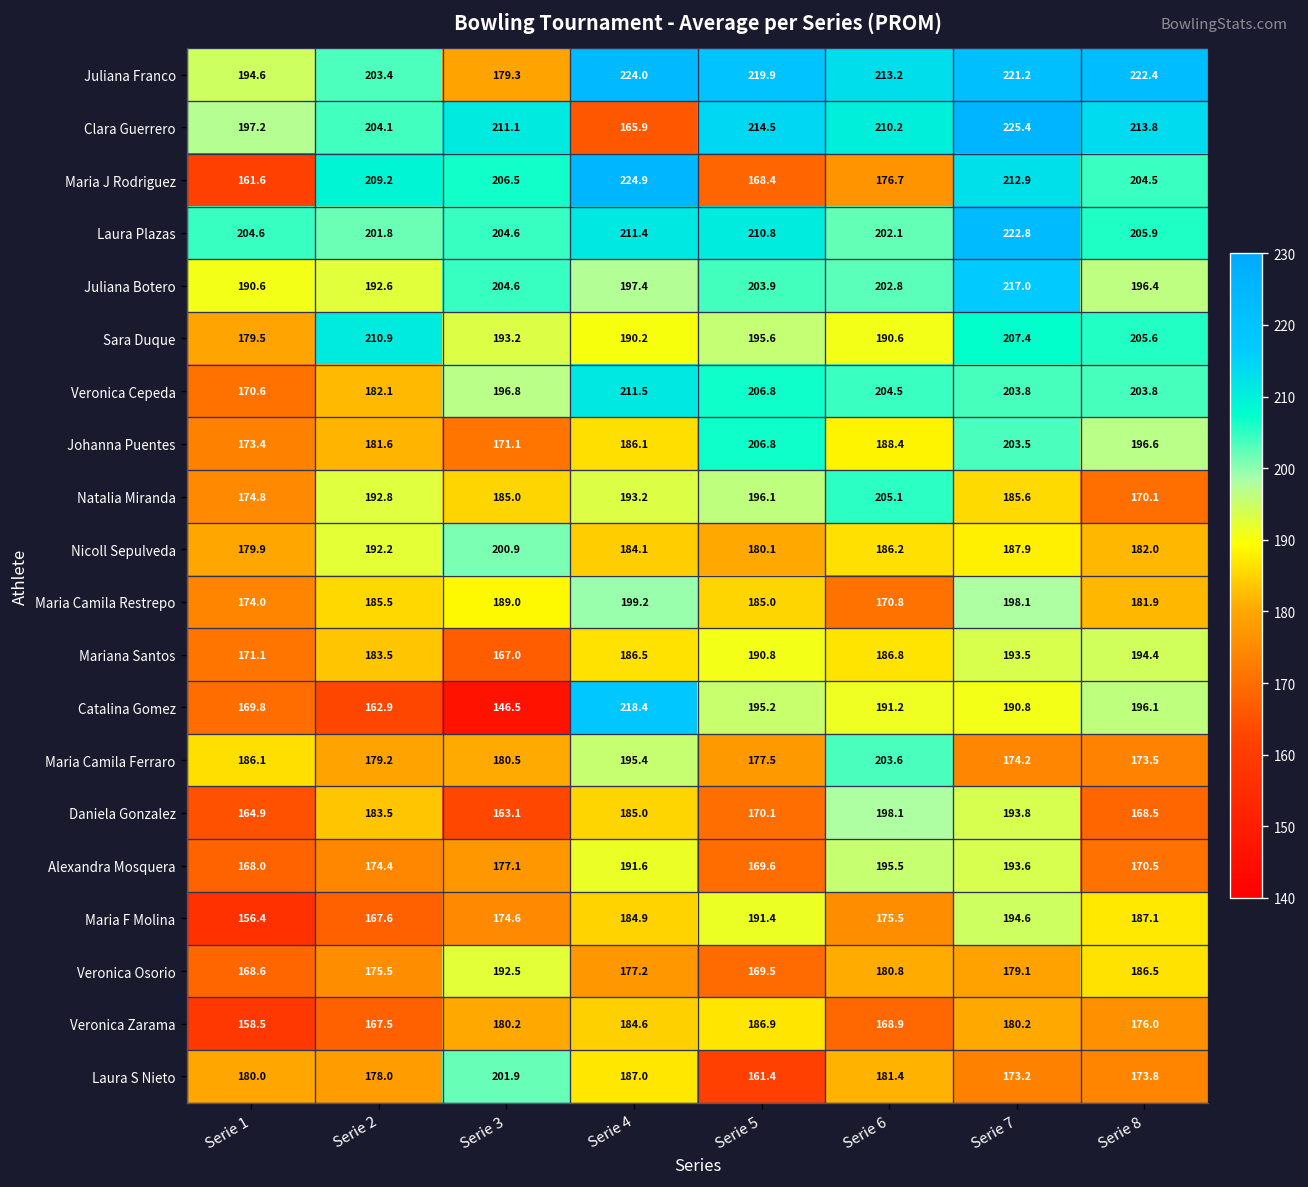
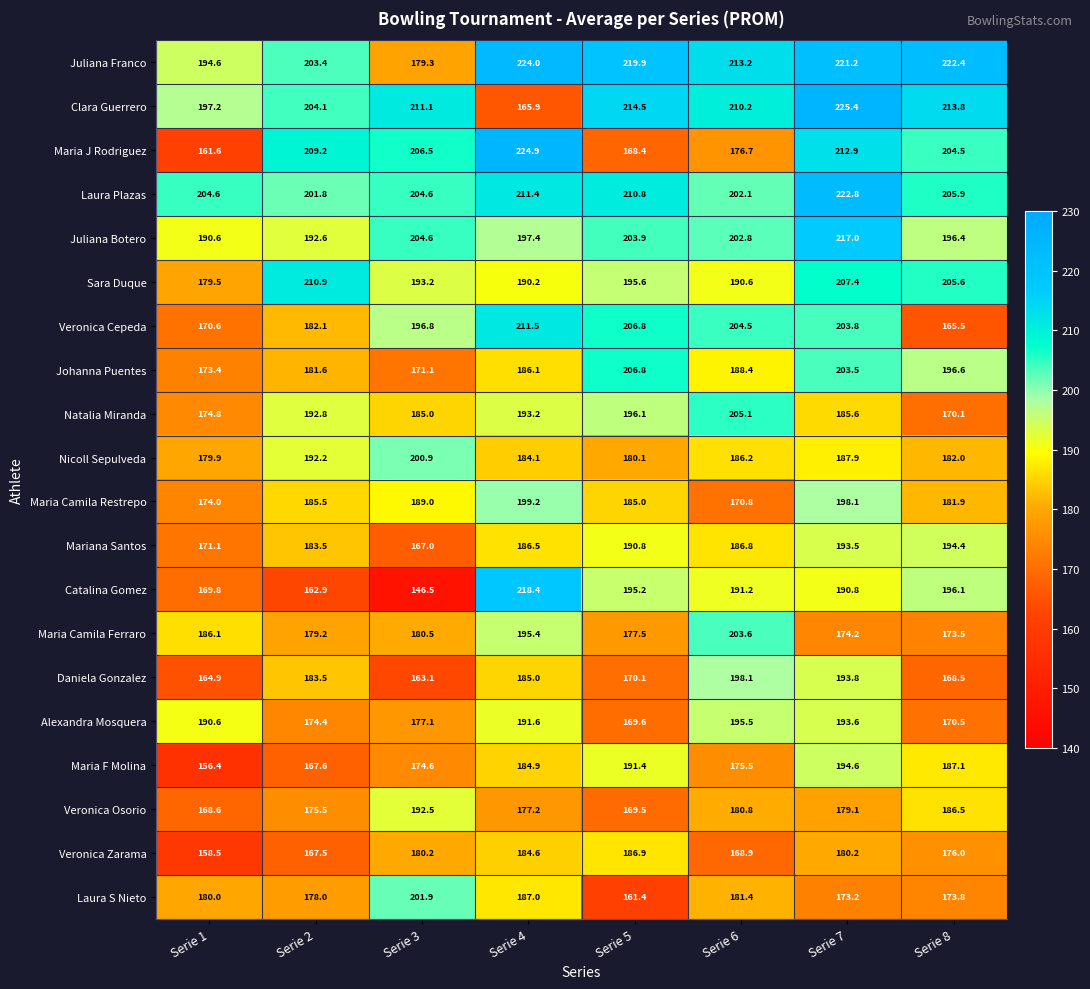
  {
    "Juliana Franco": {
      "Serie 1": 194.6,
      "Serie 2": 203.4,
      "Serie 3": 179.3,
      "Serie 4": 224.0,
      "Serie 5": 219.9,
      "Serie 6": 213.2,
      "Serie 7": 221.2,
      "Serie 8": 222.4
    },
    "Clara Guerrero": {
      "Serie 1": 197.2,
      "Serie 2": 204.1,
      "Serie 3": 211.1,
      "Serie 4": 165.9,
      "Serie 5": 214.5,
      "Serie 6": 210.2,
      "Serie 7": 225.4,
      "Serie 8": 213.8
    },
    "Maria J Rodriguez": {
      "Serie 1": 161.6,
      "Serie 2": 209.2,
      "Serie 3": 206.5,
      "Serie 4": 224.9,
      "Serie 5": 168.4,
      "Serie 6": 176.7,
      "Serie 7": 212.9,
      "Serie 8": 204.5
    },
    "Laura Plazas": {
      "Serie 1": 204.6,
      "Serie 2": 201.8,
      "Serie 3": 204.6,
      "Serie 4": 211.4,
      "Serie 5": 210.8,
      "Serie 6": 202.1,
      "Serie 7": 222.8,
      "Serie 8": 205.9
    },
    "Juliana Botero": {
      "Serie 1": 190.6,
      "Serie 2": 192.6,
      "Serie 3": 204.6,
      "Serie 4": 197.4,
      "Serie 5": 203.9,
      "Serie 6": 202.8,
      "Serie 7": 217.0,
      "Serie 8": 196.4
    },
    "Sara Duque": {
      "Serie 1": 179.5,
      "Serie 2": 210.9,
      "Serie 3": 193.2,
      "Serie 4": 190.2,
      "Serie 5": 195.6,
      "Serie 6": 190.6,
      "Serie 7": 207.4,
      "Serie 8": 205.6
    },
    "Veronica Cepeda": {
      "Serie 1": 170.6,
      "Serie 2": 182.1,
      "Serie 3": 196.8,
      "Serie 4": 211.5,
      "Serie 5": 206.8,
      "Serie 6": 204.5,
      "Serie 7": 203.8,
-     "Serie 8": 203.8
+     "Serie 8": 165.5
    },
    "Johanna Puentes": {
      "Serie 1": 173.4,
      "Serie 2": 181.6,
      "Serie 3": 171.1,
      "Serie 4": 186.1,
      "Serie 5": 206.8,
      "Serie 6": 188.4,
      "Serie 7": 203.5,
      "Serie 8": 196.6
    },
    "Natalia Miranda": {
      "Serie 1": 174.8,
      "Serie 2": 192.8,
      "Serie 3": 185.0,
      "Serie 4": 193.2,
      "Serie 5": 196.1,
      "Serie 6": 205.1,
      "Serie 7": 185.6,
      "Serie 8": 170.1
    },
    "Nicoll Sepulveda": {
      "Serie 1": 179.9,
      "Serie 2": 192.2,
      "Serie 3": 200.9,
      "Serie 4": 184.1,
      "Serie 5": 180.1,
      "Serie 6": 186.2,
      "Serie 7": 187.9,
      "Serie 8": 182.0
    },
    "Maria Camila Restrepo": {
      "Serie 1": 174.0,
      "Serie 2": 185.5,
      "Serie 3": 189.0,
      "Serie 4": 199.2,
      "Serie 5": 185.0,
      "Serie 6": 170.8,
      "Serie 7": 198.1,
      "Serie 8": 181.9
    },
    "Mariana Santos": {
      "Serie 1": 171.1,
      "Serie 2": 183.5,
      "Serie 3": 167.0,
      "Serie 4": 186.5,
      "Serie 5": 190.8,
      "Serie 6": 186.8,
      "Serie 7": 193.5,
      "Serie 8": 194.4
    },
    "Catalina Gomez": {
      "Serie 1": 169.8,
      "Serie 2": 162.9,
      "Serie 3": 146.5,
      "Serie 4": 218.4,
      "Serie 5": 195.2,
      "Serie 6": 191.2,
      "Serie 7": 190.8,
      "Serie 8": 196.1
    },
    "Maria Camila Ferraro": {
      "Serie 1": 186.1,
      "Serie 2": 179.2,
      "Serie 3": 180.5,
      "Serie 4": 195.4,
      "Serie 5": 177.5,
      "Serie 6": 203.6,
      "Serie 7": 174.2,
      "Serie 8": 173.5
    },
    "Daniela Gonzalez": {
      "Serie 1": 164.9,
      "Serie 2": 183.5,
      "Serie 3": 163.1,
      "Serie 4": 185.0,
      "Serie 5": 170.1,
      "Serie 6": 198.1,
      "Serie 7": 193.8,
      "Serie 8": 168.5
    },
    "Alexandra Mosquera": {
-     "Serie 1": 168.0,
+     "Serie 1": 190.6,
      "Serie 2": 174.4,
      "Serie 3": 177.1,
      "Serie 4": 191.6,
      "Serie 5": 169.6,
      "Serie 6": 195.5,
      "Serie 7": 193.6,
      "Serie 8": 170.5
    },
    "Maria F Molina": {
      "Serie 1": 156.4,
      "Serie 2": 167.6,
      "Serie 3": 174.6,
      "Serie 4": 184.9,
      "Serie 5": 191.4,
      "Serie 6": 175.5,
      "Serie 7": 194.6,
      "Serie 8": 187.1
    },
    "Veronica Osorio": {
      "Serie 1": 168.6,
      "Serie 2": 175.5,
      "Serie 3": 192.5,
      "Serie 4": 177.2,
      "Serie 5": 169.5,
      "Serie 6": 180.8,
      "Serie 7": 179.1,
      "Serie 8": 186.5
    },
    "Veronica Zarama": {
      "Serie 1": 158.5,
      "Serie 2": 167.5,
      "Serie 3": 180.2,
      "Serie 4": 184.6,
      "Serie 5": 186.9,
      "Serie 6": 168.9,
      "Serie 7": 180.2,
      "Serie 8": 176.0
    },
    "Laura S Nieto": {
      "Serie 1": 180.0,
      "Serie 2": 178.0,
      "Serie 3": 201.9,
      "Serie 4": 187.0,
      "Serie 5": 161.4,
      "Serie 6": 181.4,
      "Serie 7": 173.2,
      "Serie 8": 173.8
    }
  }
